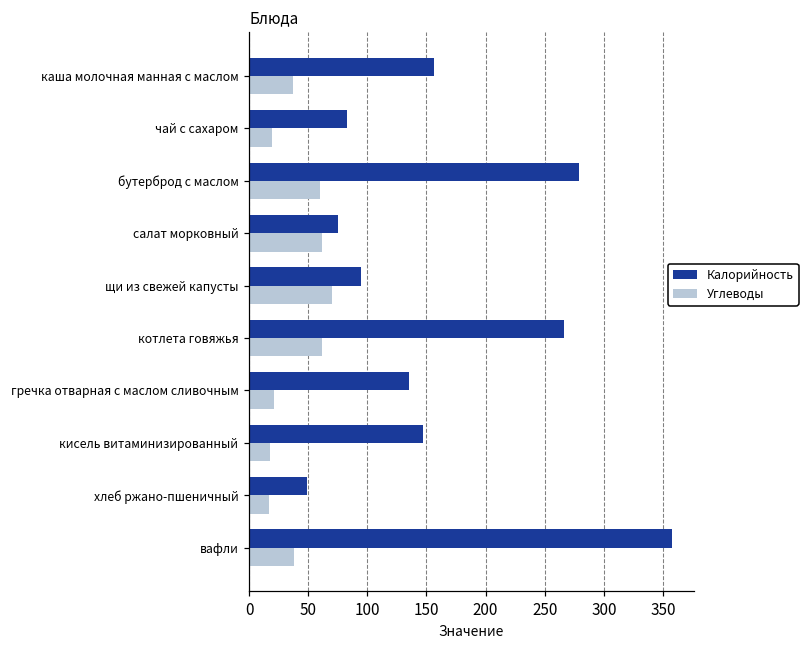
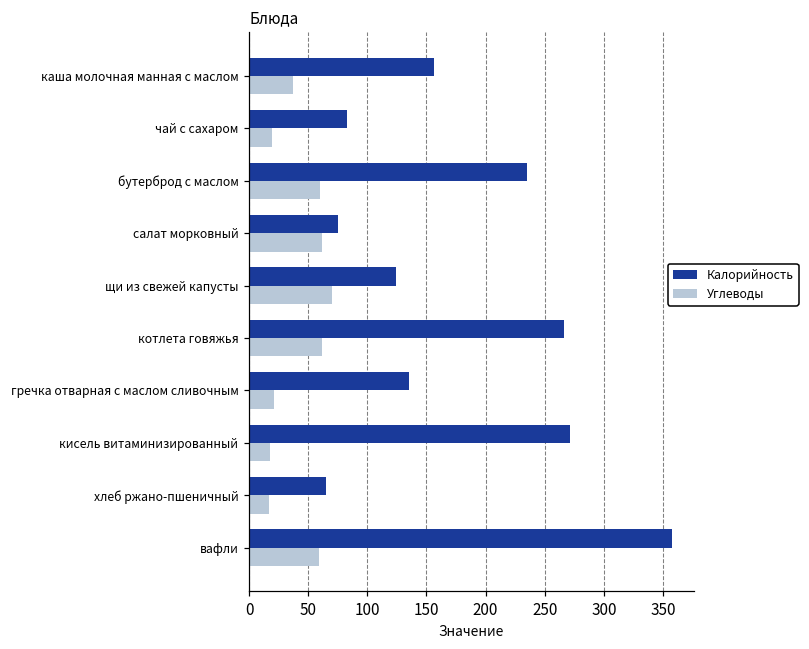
  {
    "Калорийность": {
      "каша молочная манная с маслом": 156,
      "чай с сахаром": 83,
-     "бутерброд с маслом": 279,
+     "бутерброд с маслом": 235,
      "салат морковный": 75,
-     "щи из свежей капусты": 95,
+     "щи из свежей капусты": 124,
      "котлета говяжья": 266,
      "гречка отварная с маслом сливочным": 135,
-     "кисель витаминизированный": 147,
-     "хлеб ржано-пшеничный": 49,
+     "кисель витаминизированный": 271,
+     "хлеб ржано-пшеничный": 65,
      "вафли": 358
    },
    "Углеводы": {
      "каша молочная манная с маслом": 37,
      "чай с сахаром": 19,
      "бутерброд с маслом": 60,
      "салат морковный": 62,
      "щи из свежей капусты": 70,
      "котлета говяжья": 62,
      "гречка отварная с маслом сливочным": 21,
      "кисель витаминизированный": 18,
      "хлеб ржано-пшеничный": 17,
-     "вафли": 38
+     "вафли": 59
    }
  }
